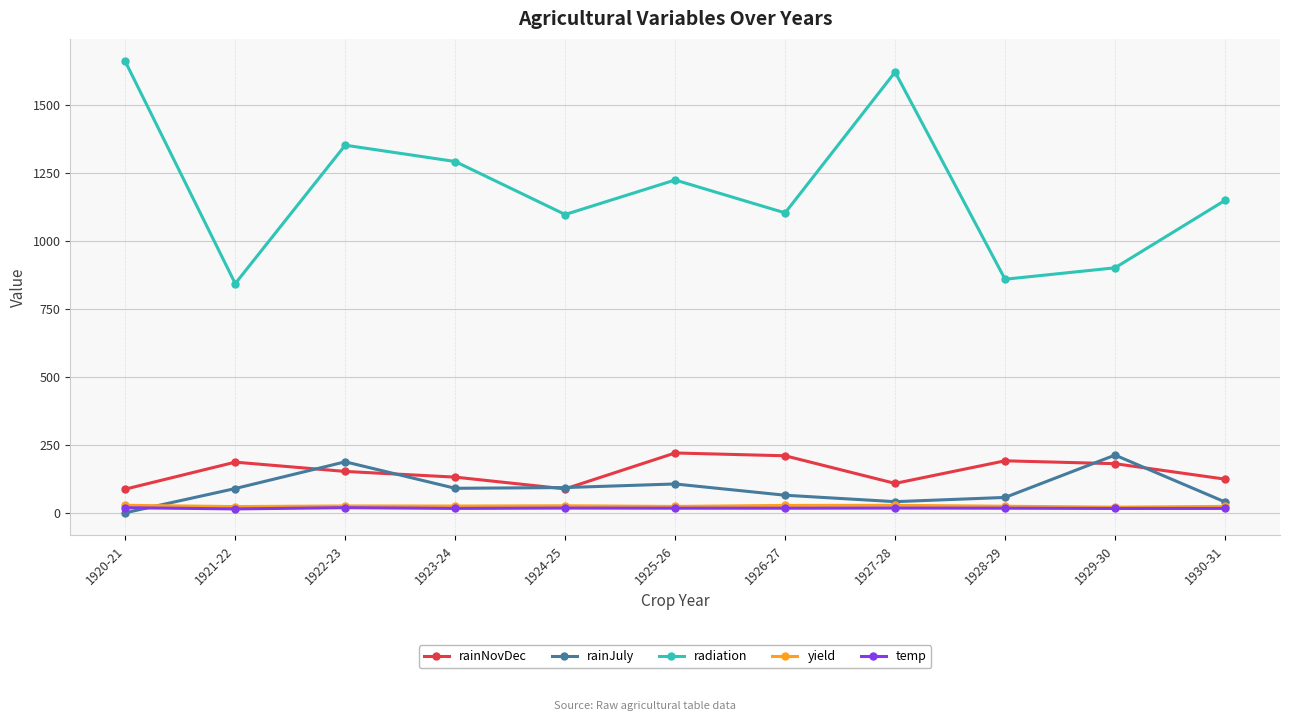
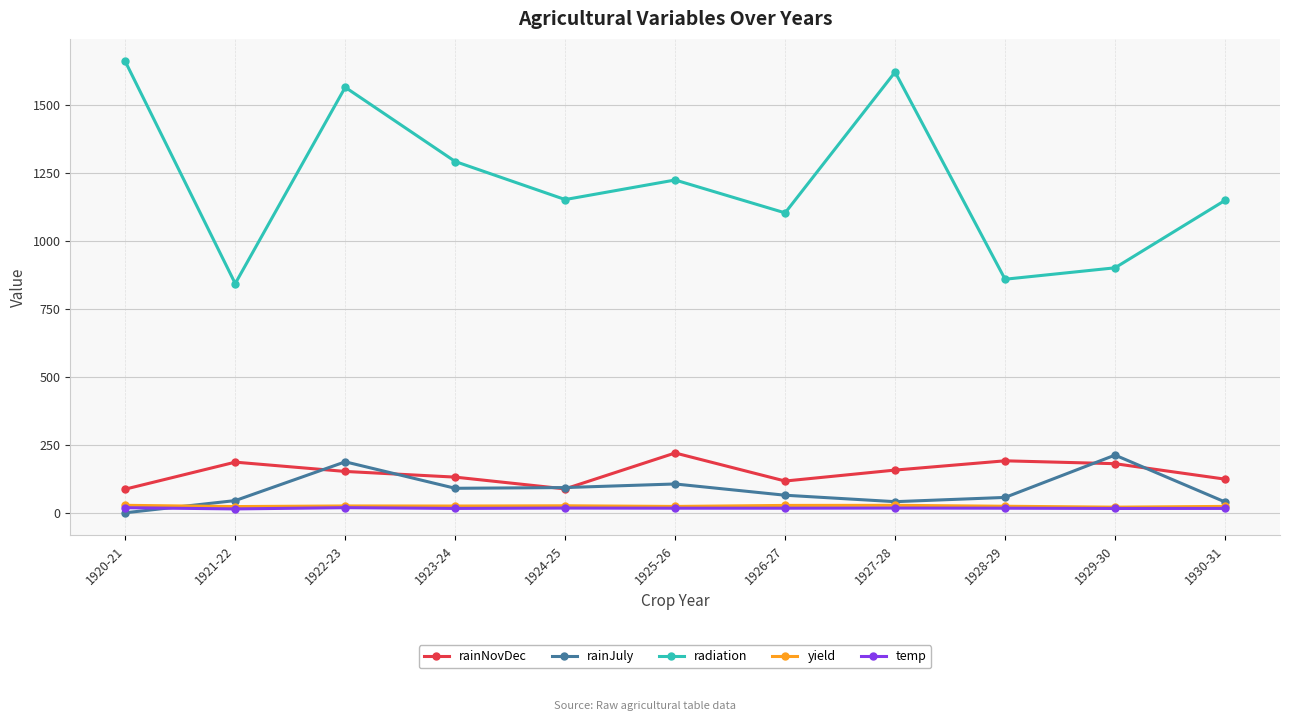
  {
    "rainNovDec": {
      "1920-21": 90,
      "1921-22": 190,
      "1922-23": 150,
      "1923-24": 130,
      "1925-26": 220,
-     "1926-27": 210,
-     "1927-28": 110,
+     "1926-27": 120,
+     "1927-28": 160,
      "1928-29": 190,
      "1929-30": 180,
      "1930-31": 120
    },
    "rainJuly": {
      "1920-21": 0,
-     "1921-22": 90,
+     "1921-22": 50,
      "1922-23": 190,
      "1923-24": 90,
      "1925-26": 110,
      "1926-27": 70,
      "1927-28": 40,
      "1928-29": 60,
      "1929-30": 210,
      "1930-31": 40
    },
    "radiation": {
      "1920-21": 1660,
      "1921-22": 840,
-     "1922-23": 1350,
+     "1922-23": 1570,
      "1923-24": 1290,
-     "1924-25": 1100,
+     "1924-25": 1150,
      "1925-26": 1230,
      "1926-27": 1100,
      "1927-28": 1620,
      "1928-29": 860,
      "1929-30": 900,
      "1930-31": 1150
    },
    "yield": {
      "1926-27": 30,
      "1927-28": 30
    },
    "temp": {
      "1926-27": 20,
      "1927-28": 20
    }
  }
